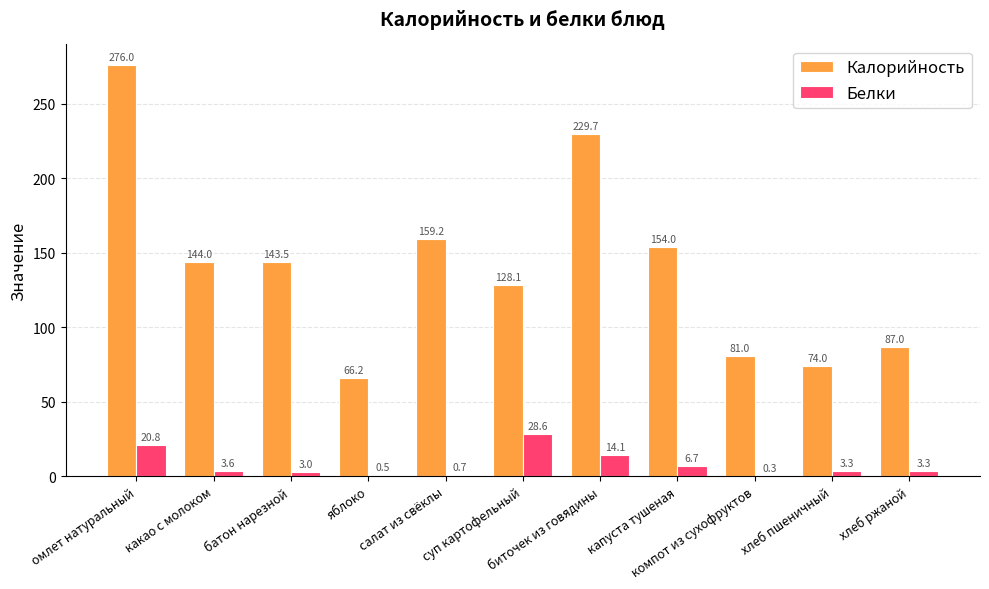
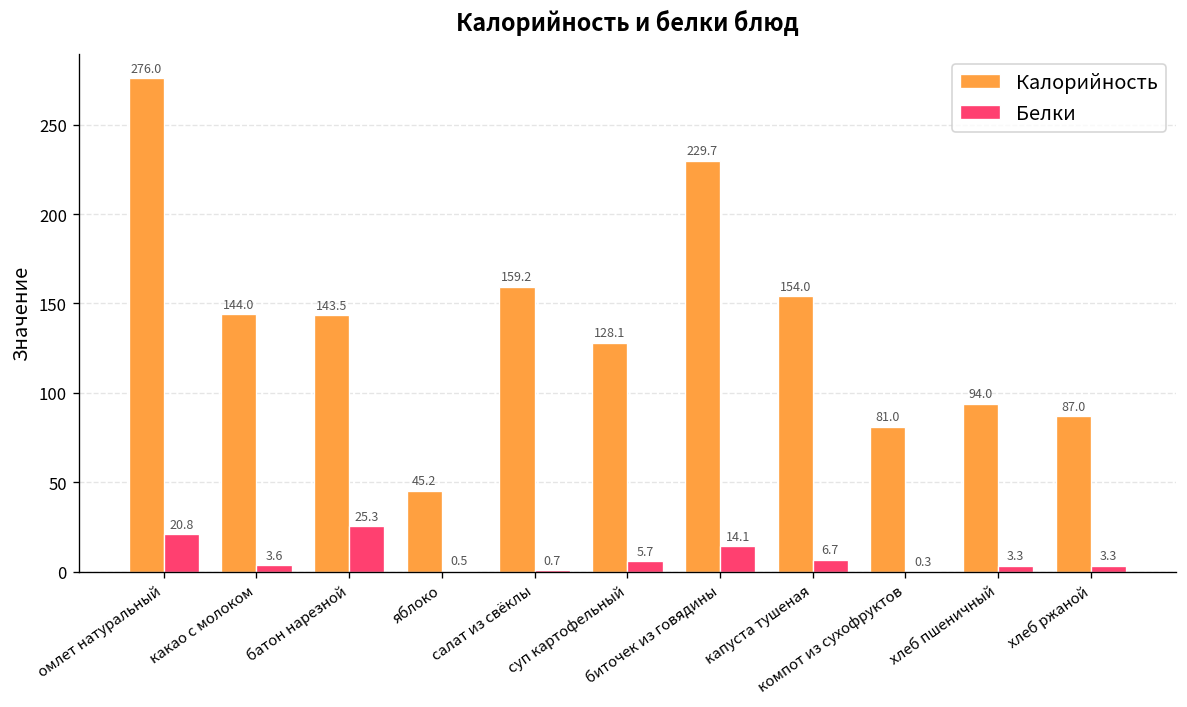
  {
    "Калорийность": {
      "омлет натуральный": 276.0,
      "какао с молоком": 144.0,
      "батон нарезной": 143.5,
-     "яблоко": 66.2,
+     "яблоко": 45.2,
      "салат из свёклы": 159.2,
      "суп картофельный": 128.1,
      "биточек из говядины": 229.7,
      "капуста тушеная": 154.0,
      "компот из сухофруктов": 81.0,
-     "хлеб пшеничный": 74.0,
+     "хлеб пшеничный": 94.0,
      "хлеб ржаной": 87.0
    },
    "Белки": {
      "омлет натуральный": 20.8,
      "какао с молоком": 3.6,
-     "батон нарезной": 3.0,
+     "батон нарезной": 25.3,
      "яблоко": 0.5,
      "салат из свёклы": 0.7,
-     "суп картофельный": 28.6,
+     "суп картофельный": 5.7,
      "биточек из говядины": 14.1,
      "капуста тушеная": 6.7,
      "компот из сухофруктов": 0.3,
      "хлеб пшеничный": 3.3,
      "хлеб ржаной": 3.3
    }
  }
